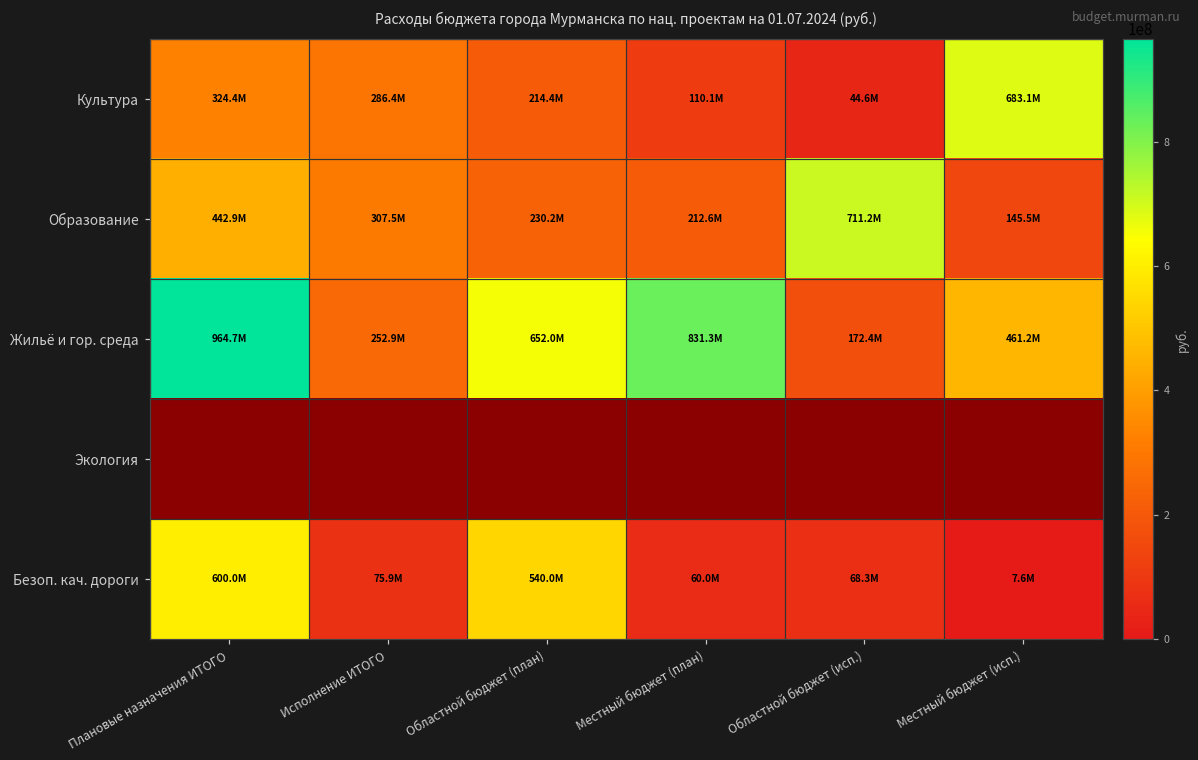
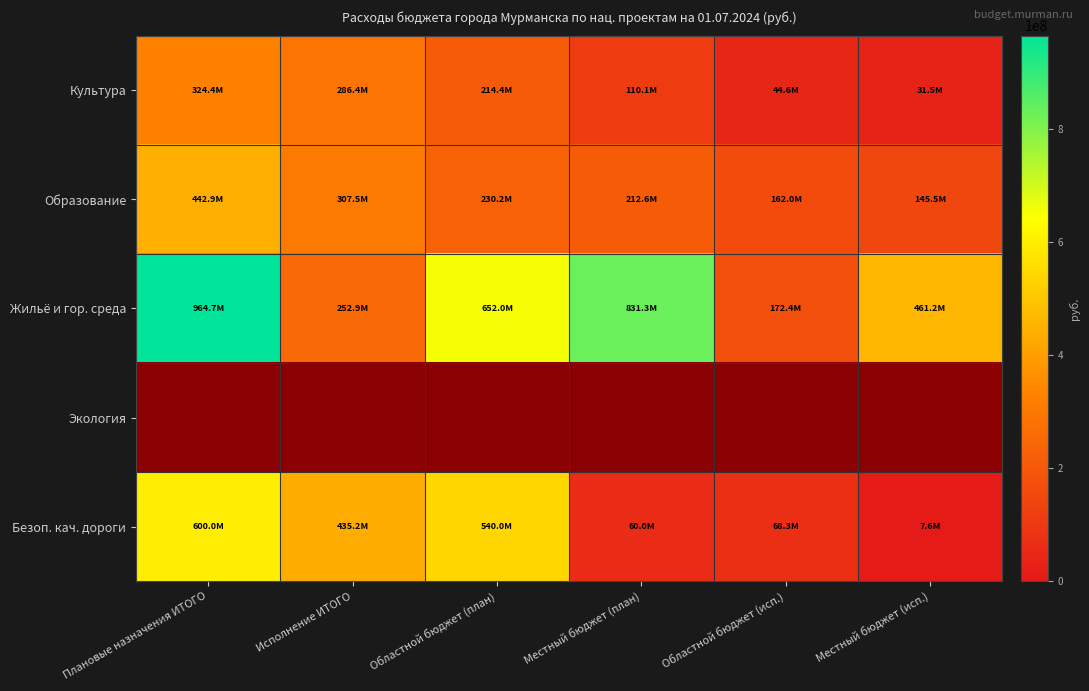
  {
    "Культура": {
      "Плановые назначения ИТОГО": "324.4M",
      "Исполнение ИТОГО": "286.4M",
      "Областной бюджет (план)": "214.4M",
      "Местный бюджет (план)": "110.1M",
      "Областной бюджет (исп.)": "44.6M",
-     "Местный бюджет (исп.)": "683.1M"
+     "Местный бюджет (исп.)": "31.5M"
    },
    "Образование": {
      "Плановые назначения ИТОГО": "442.9M",
      "Исполнение ИТОГО": "307.5M",
      "Областной бюджет (план)": "230.2M",
      "Местный бюджет (план)": "212.6M",
-     "Областной бюджет (исп.)": "711.2M",
+     "Областной бюджет (исп.)": "162.0M",
      "Местный бюджет (исп.)": "145.5M"
    },
    "Жильё и гор. среда": {
      "Плановые назначения ИТОГО": "964.7M",
      "Исполнение ИТОГО": "252.9M",
      "Областной бюджет (план)": "652.0M",
      "Местный бюджет (план)": "831.3M",
      "Областной бюджет (исп.)": "172.4M",
      "Местный бюджет (исп.)": "461.2M"
    },
    "Безоп. кач. дороги": {
      "Плановые назначения ИТОГО": "600.0M",
-     "Исполнение ИТОГО": "75.9M",
+     "Исполнение ИТОГО": "435.2M",
      "Областной бюджет (план)": "540.0M",
      "Местный бюджет (план)": "60.0M",
      "Областной бюджет (исп.)": "68.3M",
      "Местный бюджет (исп.)": "7.6M"
    }
  }
